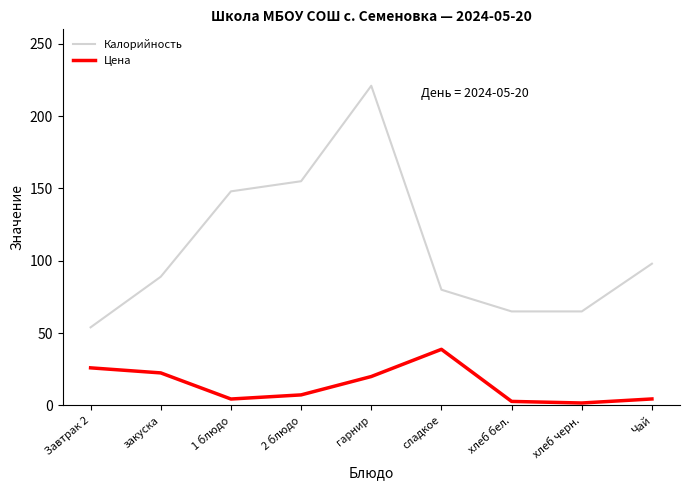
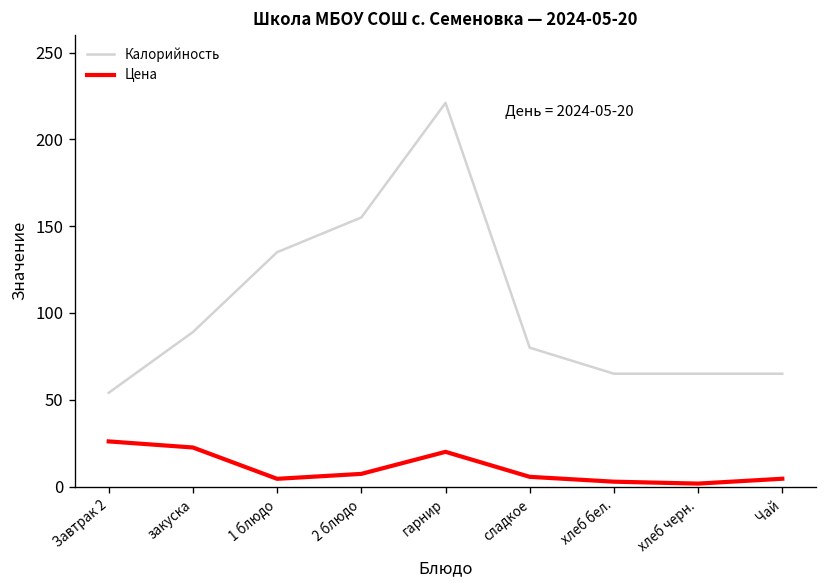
  {
    "Калорийность": {
      "Завтрак 2": 54,
      "закуска": 89,
-     "1 блюдо": 148,
+     "1 блюдо": 135,
      "2 блюдо": 155,
      "гарнир": 221,
      "сладкое": 80,
      "хлеб бел.": 65,
      "хлеб черн.": 65,
-     "Чай": 98
+     "Чай": 65
    },
    "Цена": {
      "Завтрак 2": 26,
      "закуска": 23,
      "1 блюдо": 4,
      "2 блюдо": 7,
      "гарнир": 20,
-     "сладкое": 39,
+     "сладкое": 6,
      "хлеб бел.": 3,
      "хлеб черн.": 2,
      "Чай": 5
    }
  }
